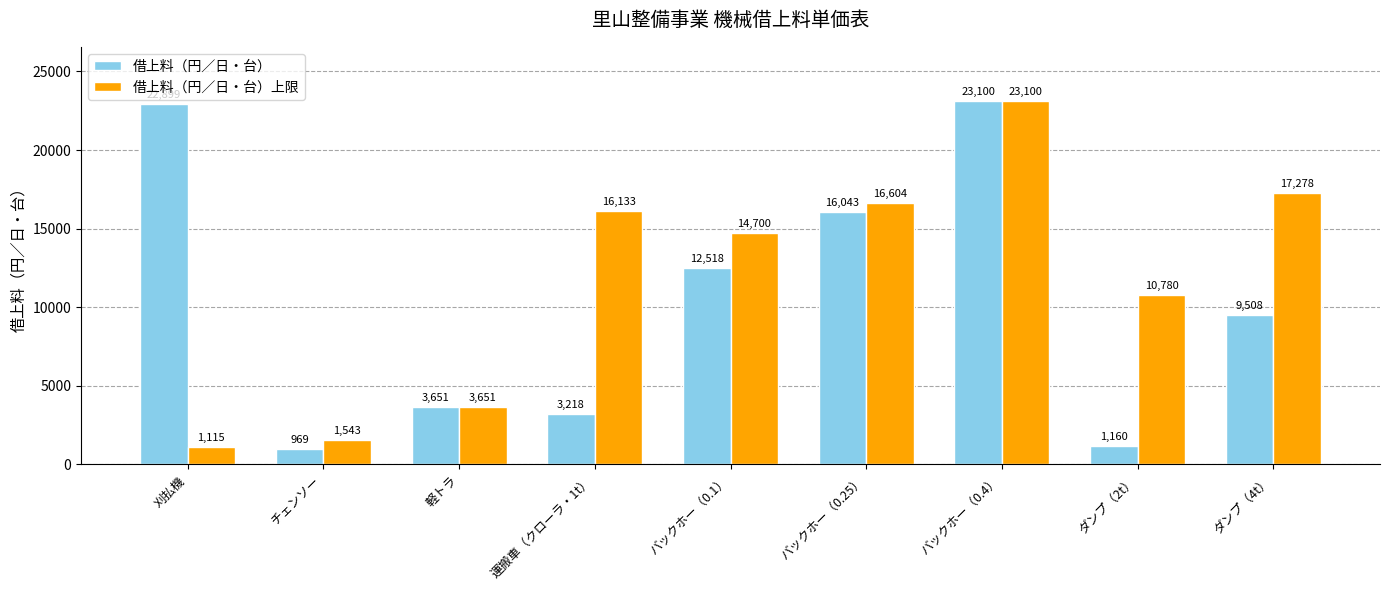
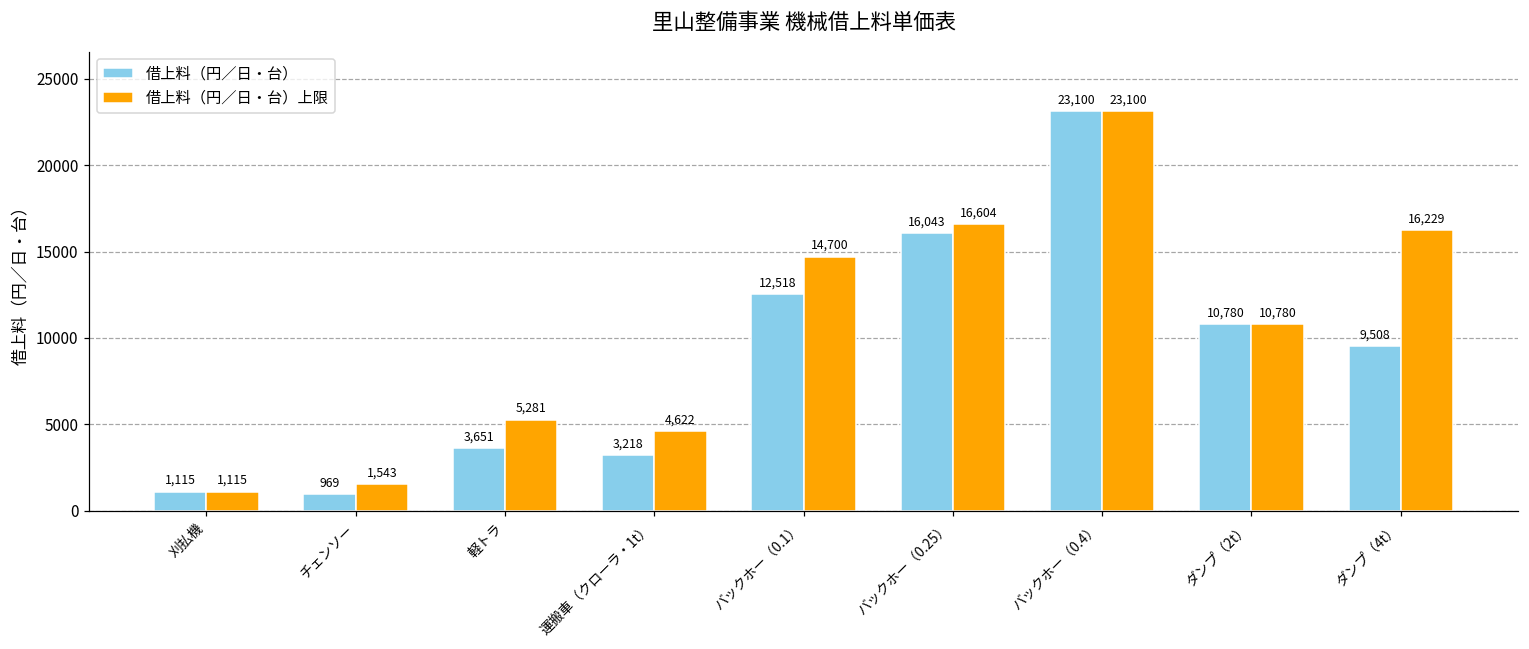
  {
    "借上料（円／日・台）": {
-     "刈払機": "22900",
+     "刈払機": "1100",
      "チェンソー": "969",
      "軽トラ": "3,651",
      "運搬車（クローラ・1t）": "3,218",
      "バックホー（0.1）": "12,518",
      "バックホー（0.25）": "16,043",
      "バックホー（0.4）": "23,100",
-     "ダンプ（2t）": "1,160",
+     "ダンプ（2t）": "10,780",
      "ダンプ（4t）": "9,508"
    },
    "借上料（円／日・台）上限": {
      "刈払機": "1,115",
      "チェンソー": "1,543",
-     "軽トラ": "3,651",
-     "運搬車（クローラ・1t）": "16,133",
+     "軽トラ": "5,281",
+     "運搬車（クローラ・1t）": "4,622",
      "バックホー（0.1）": "14,700",
      "バックホー（0.25）": "16,604",
      "バックホー（0.4）": "23,100",
      "ダンプ（2t）": "10,780",
-     "ダンプ（4t）": "17,278"
+     "ダンプ（4t）": "16,229"
    }
  }
